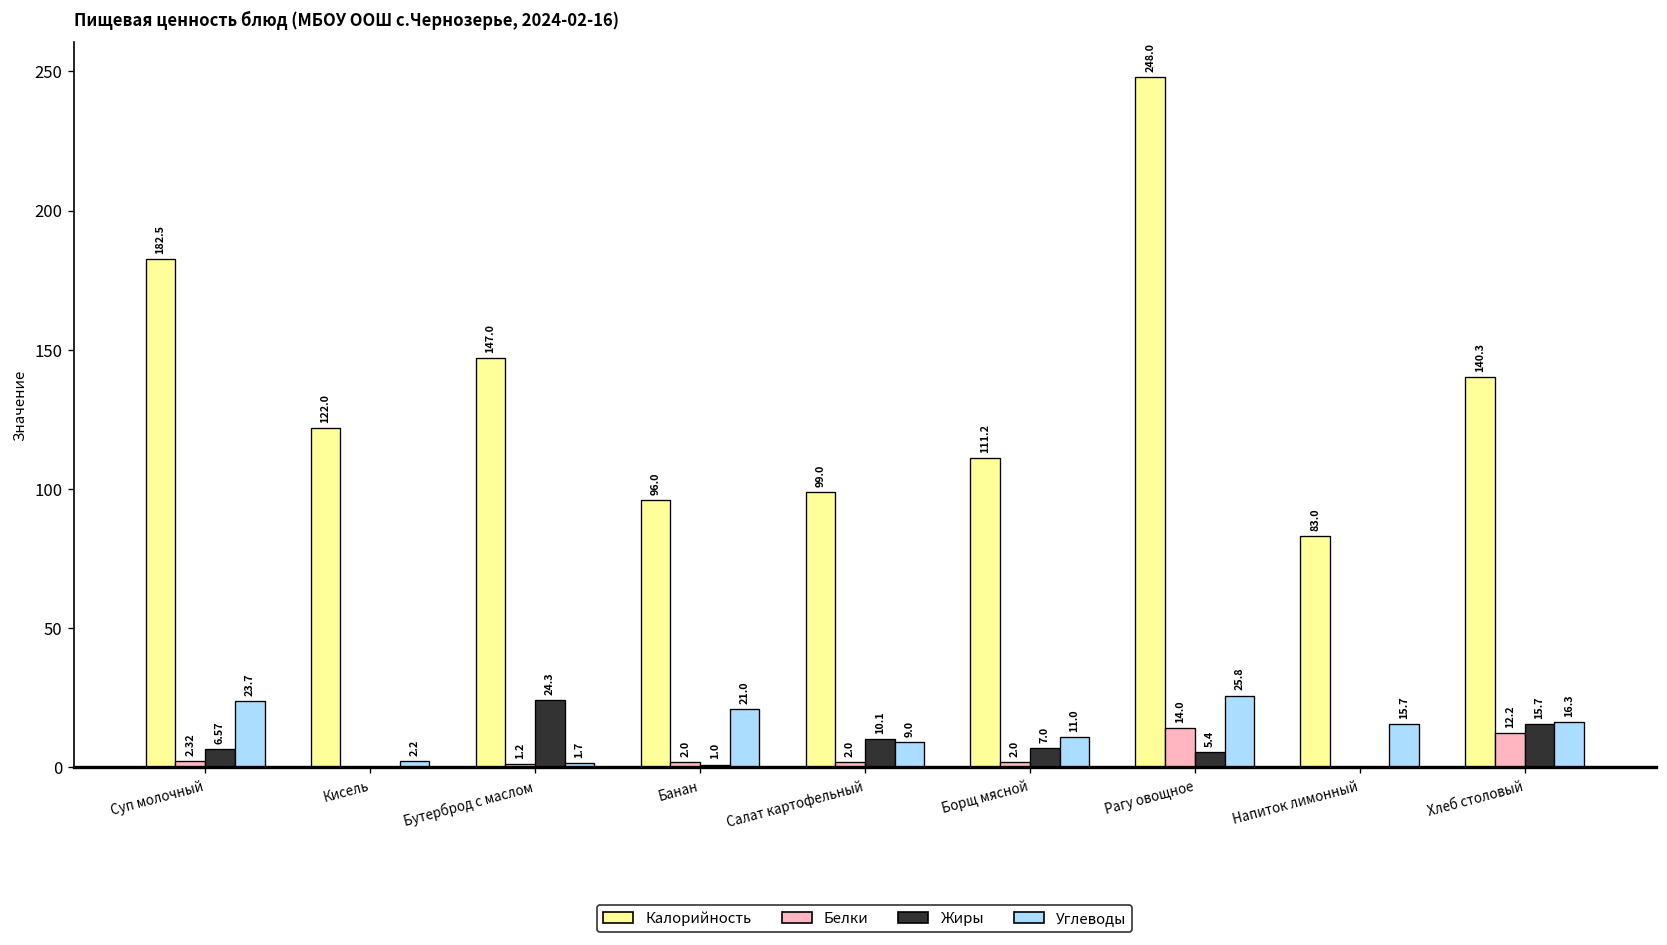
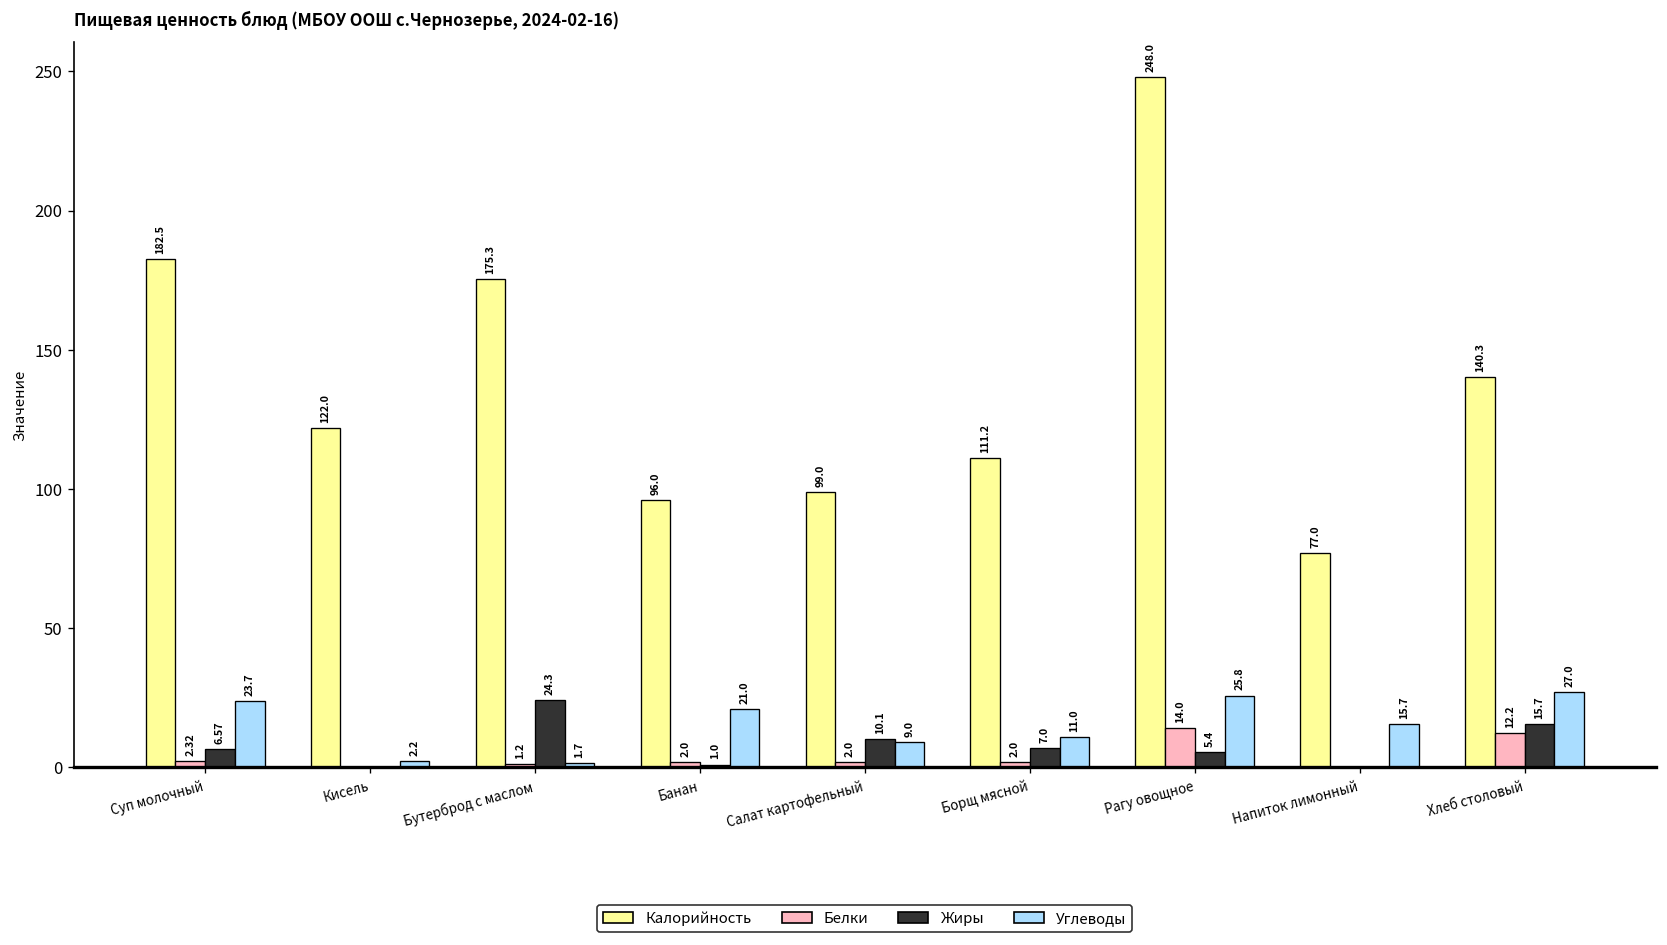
  {
    "Калорийность": {
      "Суп молочный": 182.5,
      "Кисель": 122.0,
-     "Бутерброд с маслом": 147.0,
+     "Бутерброд с маслом": 175.3,
      "Банан": 96.0,
      "Салат картофельный": 99.0,
      "Борщ мясной": 111.2,
      "Рагу овощное": 248.0,
-     "Напиток лимонный": 83.0,
+     "Напиток лимонный": 77.0,
      "Хлеб столовый": 140.3
    },
    "Белки": {
      "Суп молочный": 2.32,
      "Бутерброд с маслом": 1.2,
      "Банан": 2.0,
      "Салат картофельный": 2.0,
      "Борщ мясной": 2.0,
      "Рагу овощное": 14.0,
      "Хлеб столовый": 12.2
    },
    "Жиры": {
      "Суп молочный": 6.57,
      "Бутерброд с маслом": 24.3,
      "Банан": 1.0,
      "Салат картофельный": 10.1,
      "Борщ мясной": 7.0,
      "Рагу овощное": 5.4,
      "Хлеб столовый": 15.7
    },
    "Углеводы": {
      "Суп молочный": 23.7,
      "Кисель": 2.2,
      "Бутерброд с маслом": 1.7,
      "Банан": 21.0,
      "Салат картофельный": 9.0,
      "Борщ мясной": 11.0,
      "Рагу овощное": 25.8,
      "Напиток лимонный": 15.7,
-     "Хлеб столовый": 16.3
+     "Хлеб столовый": 27.0
    }
  }
